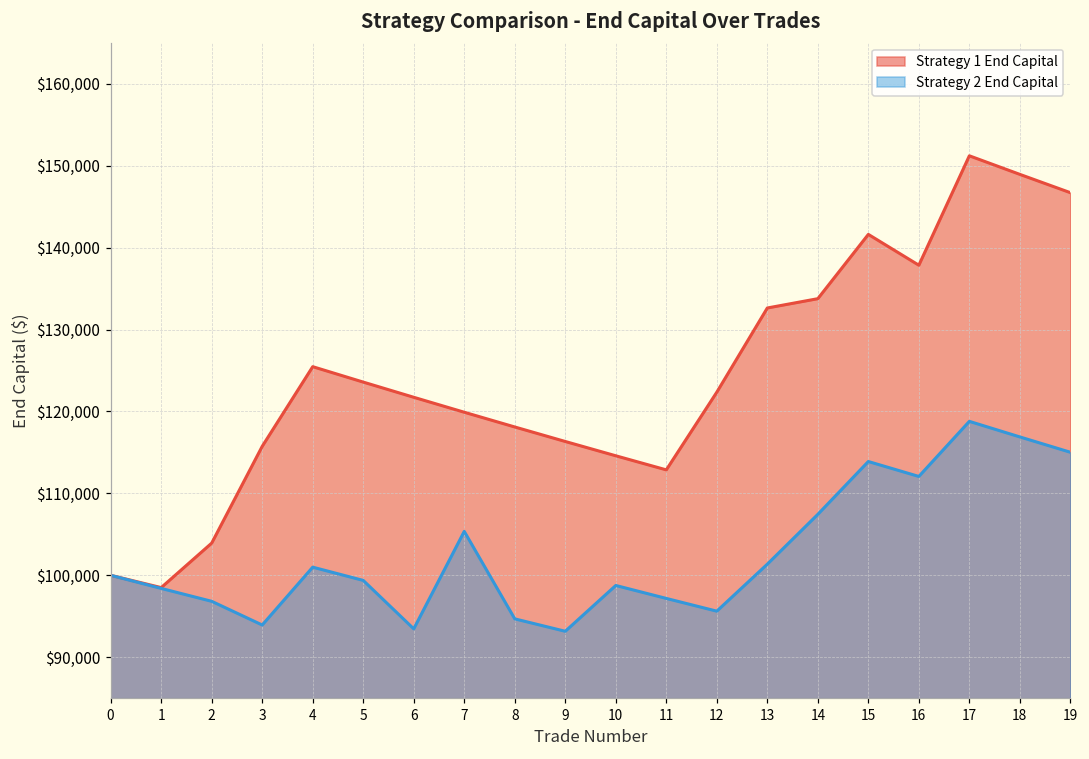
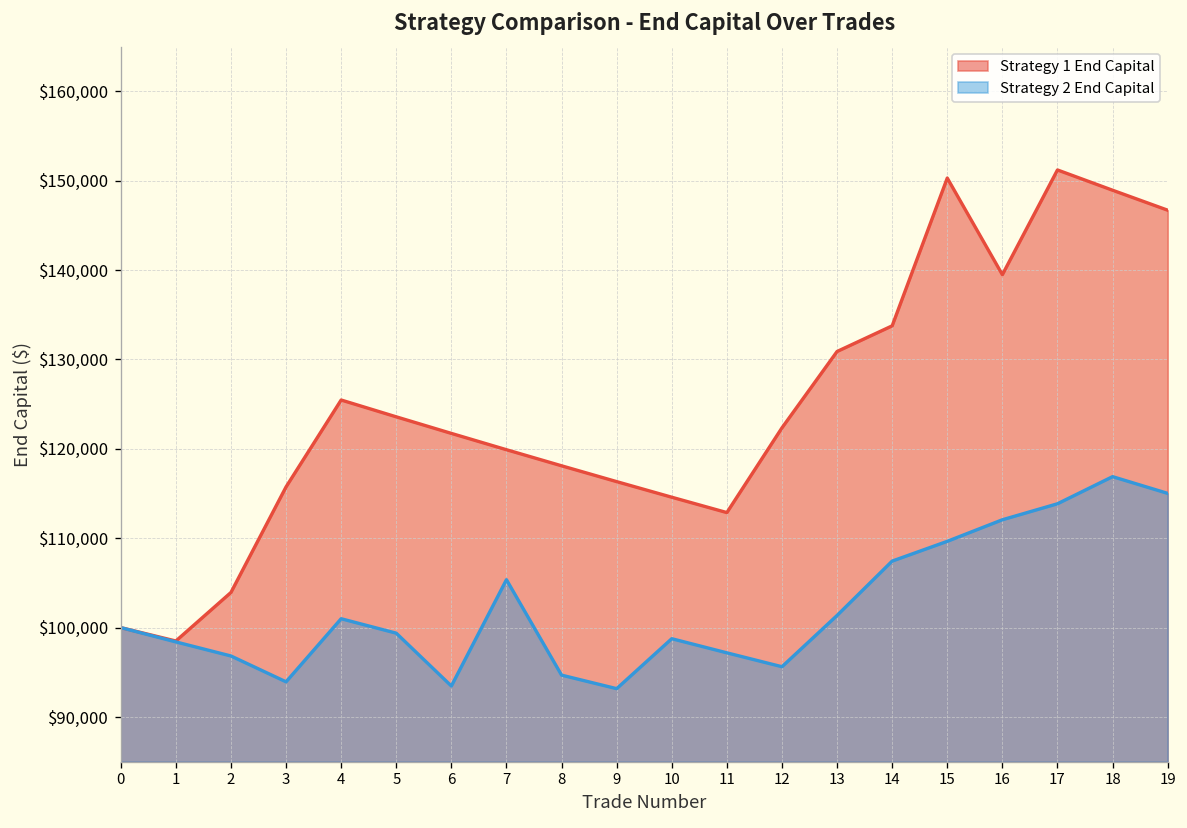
  {
    "Strategy 1 End Capital": {
      "2": "$104,000",
      "3": "$116,000",
      "4": "$125,000",
      "5": "$124,000",
      "6": "$122,000",
      "7": "$120,000",
      "8": "$118,000",
      "9": "$116,000",
      "10": "$115,000",
      "11": "$113,000",
      "12": "$122,000",
-     "13": "$133,000",
+     "13": "$131,000",
      "14": "$134,000",
-     "15": "$142,000",
-     "16": "$138,000",
+     "15": "$150,000",
+     "16": "$139,000",
      "17": "$151,000",
      "18": "$149,000",
      "19": "$147,000"
    },
    "Strategy 2 End Capital": {
      "2": "$97,000",
      "3": "$94,000",
      "4": "$101,000",
      "5": "$99,000",
      "6": "$93,000",
      "7": "$105,000",
      "8": "$95,000",
      "9": "$93,000",
      "10": "$99,000",
      "11": "$97,000",
      "12": "$96,000",
      "13": "$101,000",
      "14": "$107,000",
-     "15": "$114,000",
+     "15": "$110,000",
      "16": "$112,000",
-     "17": "$119,000",
+     "17": "$114,000",
      "18": "$117,000",
      "19": "$115,000"
    }
  }
